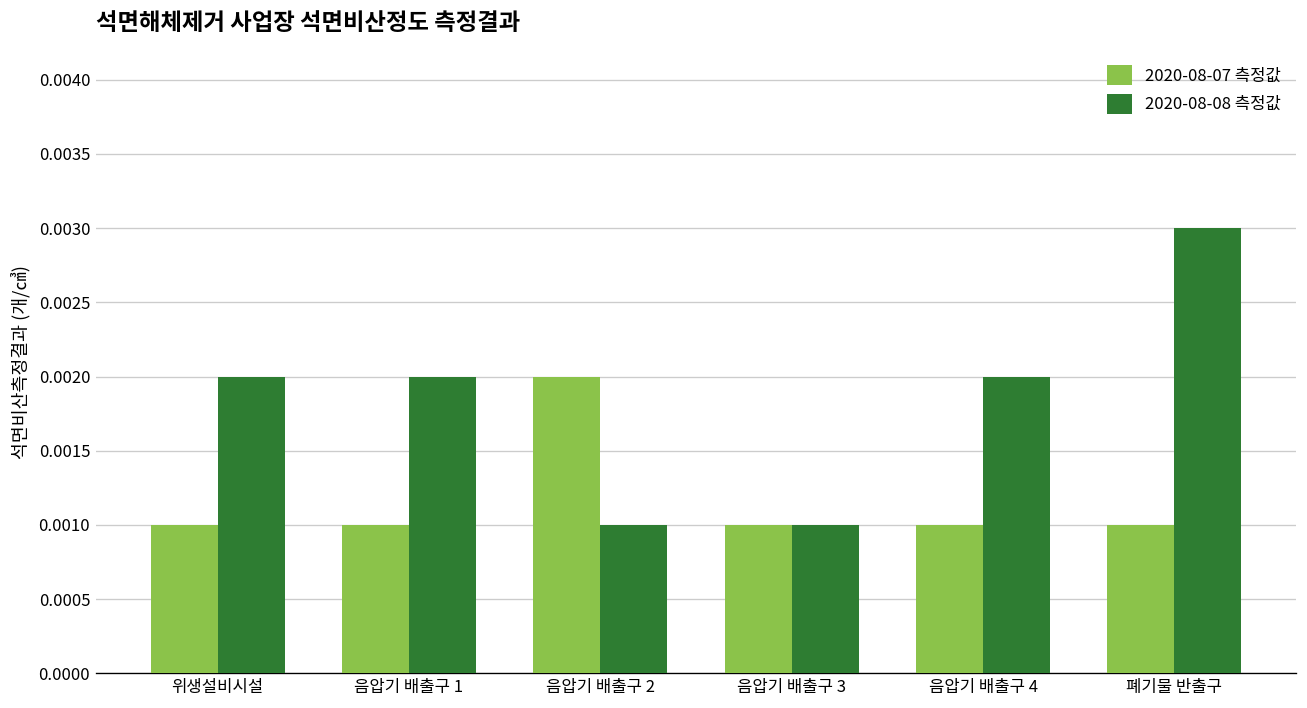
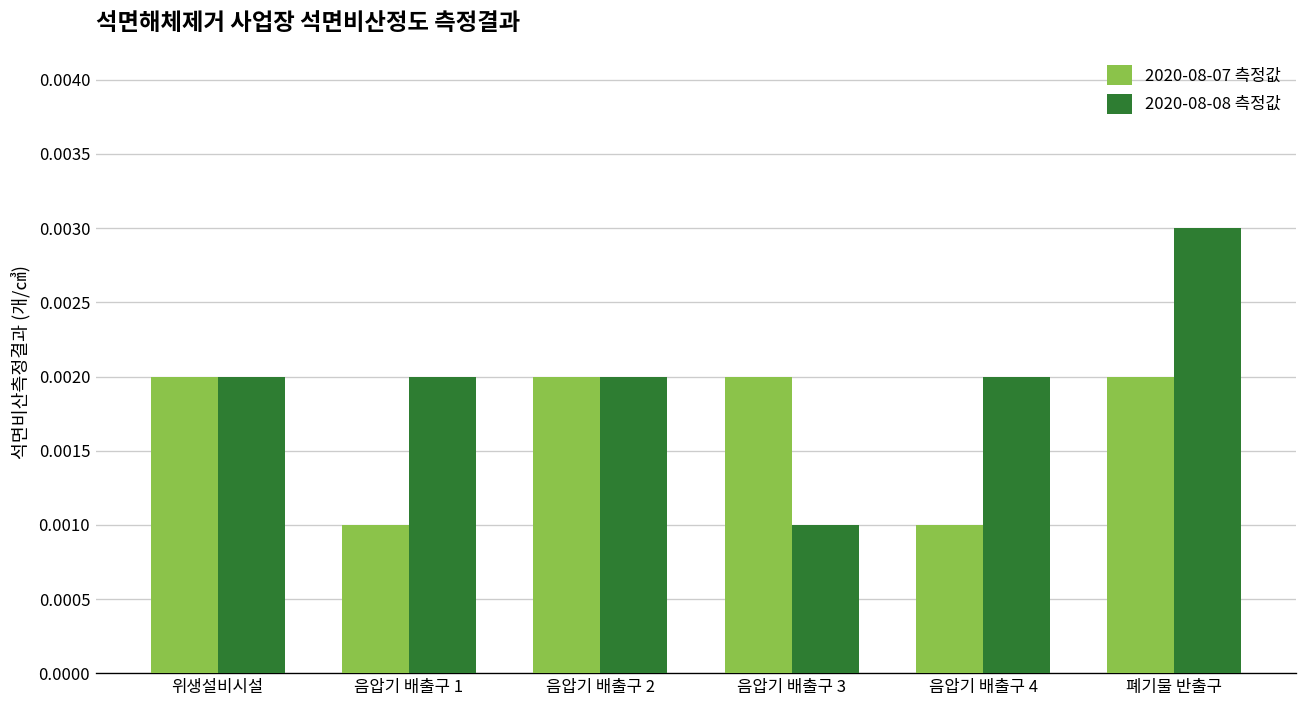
  {
    "2020-08-07 측정값": {
-     "위생설비시설": 0.001,
+     "위생설비시설": 0.002,
      "음압기 배출구 1": 0.001,
      "음압기 배출구 2": 0.002,
-     "음압기 배출구 3": 0.001,
+     "음압기 배출구 3": 0.002,
      "음압기 배출구 4": 0.001,
-     "폐기물 반출구": 0.001
+     "폐기물 반출구": 0.002
    },
    "2020-08-08 측정값": {
      "위생설비시설": 0.002,
      "음압기 배출구 1": 0.002,
-     "음압기 배출구 2": 0.001,
+     "음압기 배출구 2": 0.002,
      "음압기 배출구 3": 0.001,
      "음압기 배출구 4": 0.002,
      "폐기물 반출구": 0.003
    }
  }
